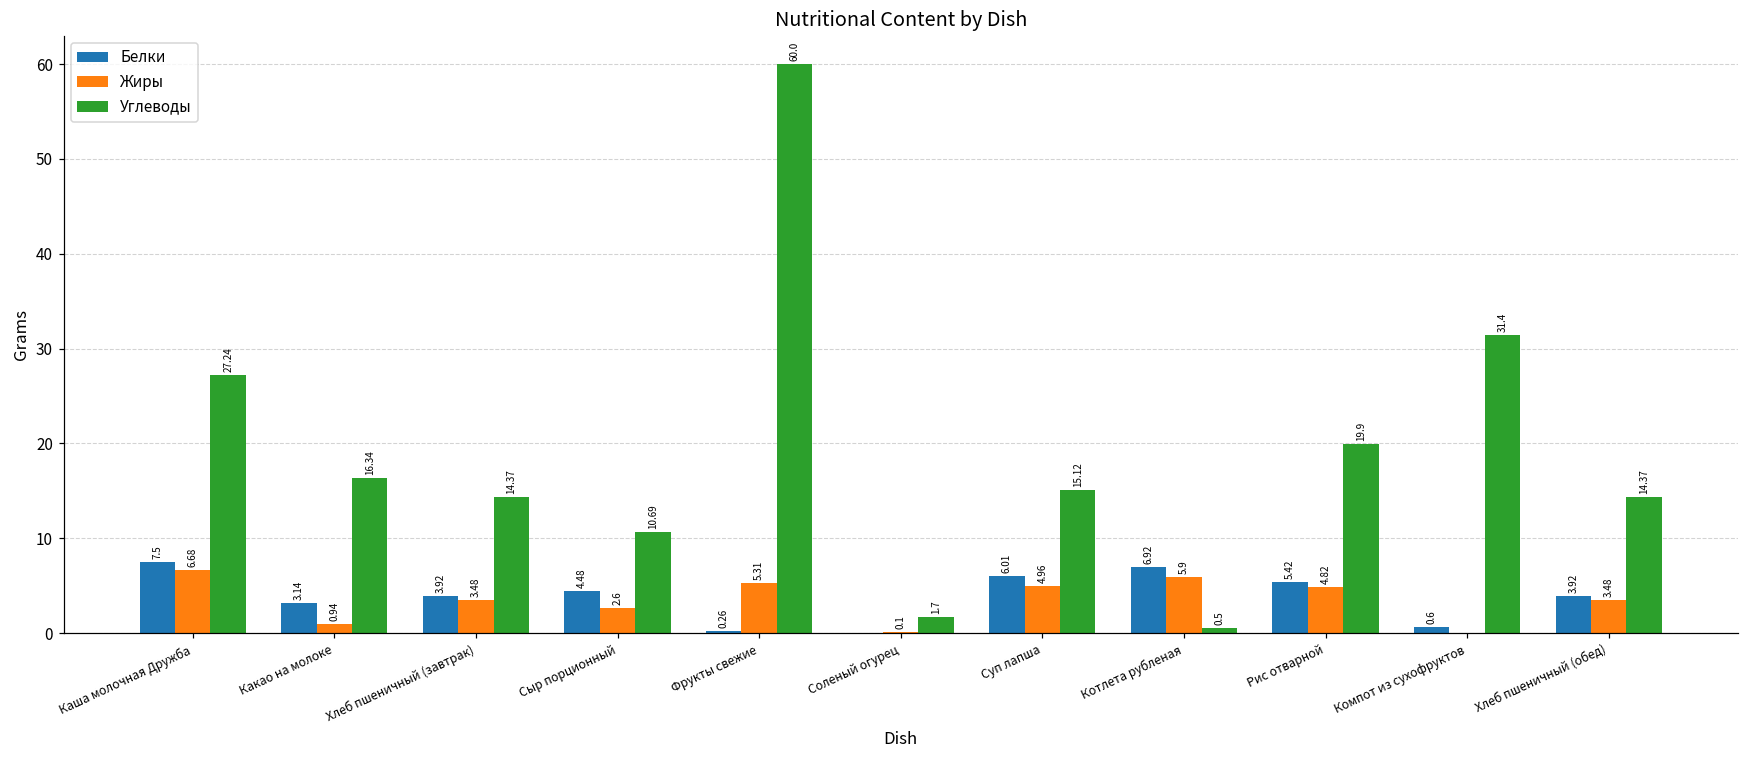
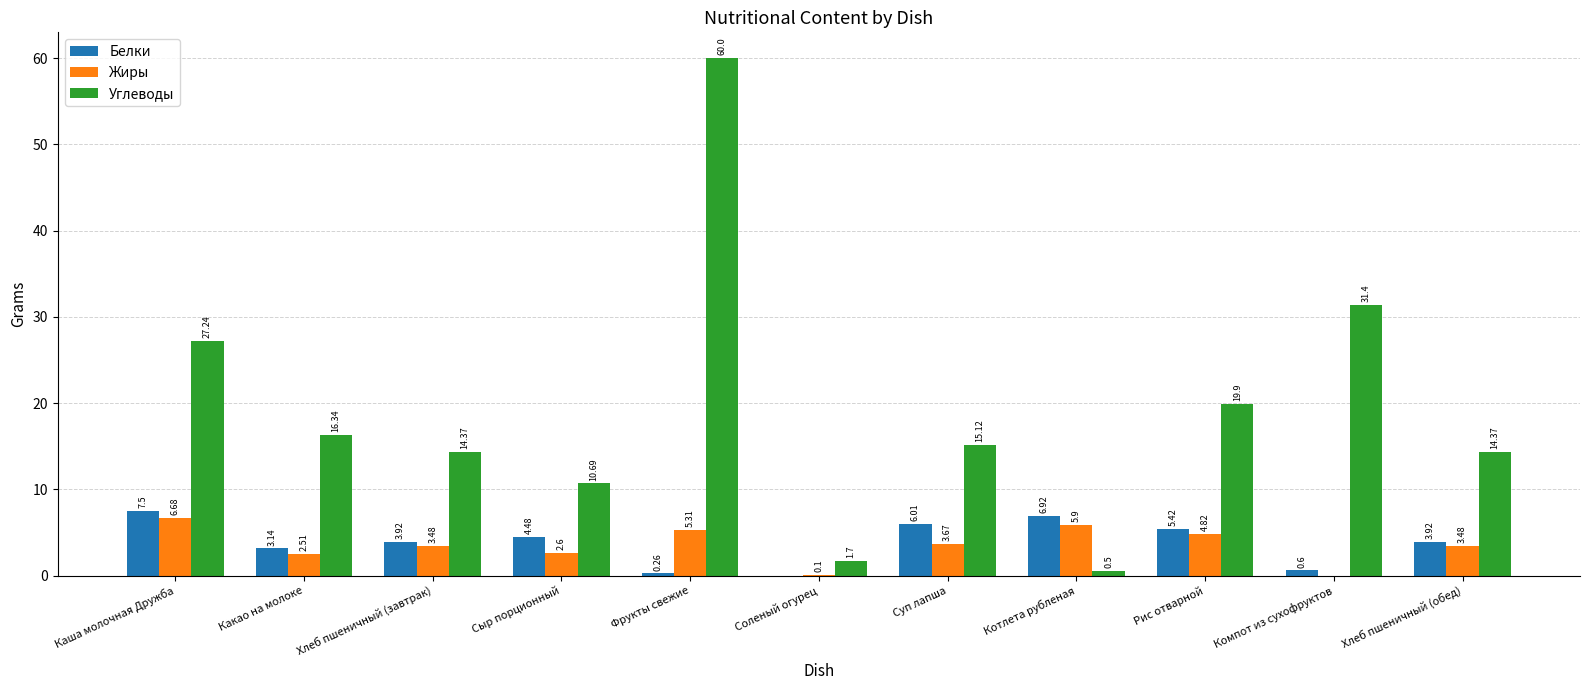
  {
    "Белки": {
      "Каша молочная Дружба": 7.5,
      "Какао на молоке": 3.14,
      "Хлеб пшеничный (завтрак)": 3.92,
      "Сыр порционный": 4.48,
      "Фрукты свежие": 0.26,
      "Суп лапша": 6.01,
      "Котлета рубленая": 6.92,
      "Рис отварной": 5.42,
      "Компот из сухофруктов": 0.6,
      "Хлеб пшеничный (обед)": 3.92
    },
    "Жиры": {
      "Каша молочная Дружба": 6.68,
-     "Какао на молоке": 0.94,
+     "Какао на молоке": 2.51,
      "Хлеб пшеничный (завтрак)": 3.48,
      "Сыр порционный": 2.6,
      "Фрукты свежие": 5.31,
      "Соленый огурец": 0.1,
-     "Суп лапша": 4.96,
+     "Суп лапша": 3.67,
      "Котлета рубленая": 5.9,
      "Рис отварной": 4.82,
      "Хлеб пшеничный (обед)": 3.48
    },
    "Углеводы": {
      "Каша молочная Дружба": 27.24,
      "Какао на молоке": 16.34,
      "Хлеб пшеничный (завтрак)": 14.37,
      "Сыр порционный": 10.69,
      "Фрукты свежие": 60.0,
      "Соленый огурец": 1.7,
      "Суп лапша": 15.12,
      "Котлета рубленая": 0.5,
      "Рис отварной": 19.9,
      "Компот из сухофруктов": 31.4,
      "Хлеб пшеничный (обед)": 14.37
    }
  }
